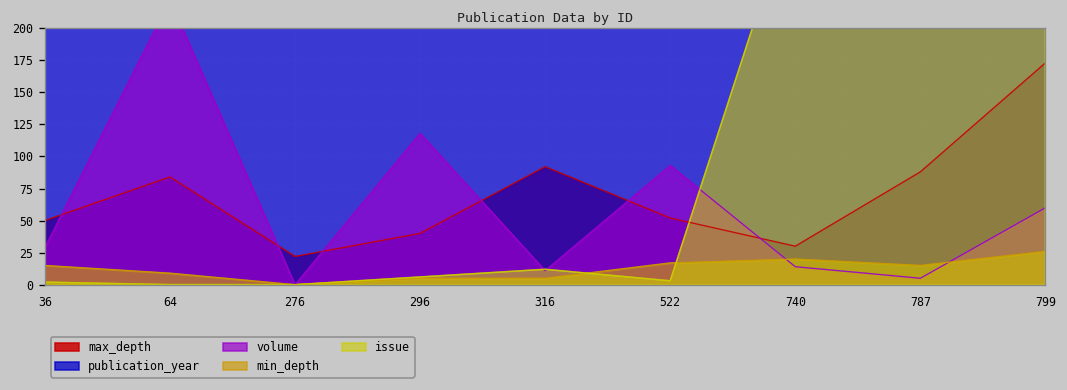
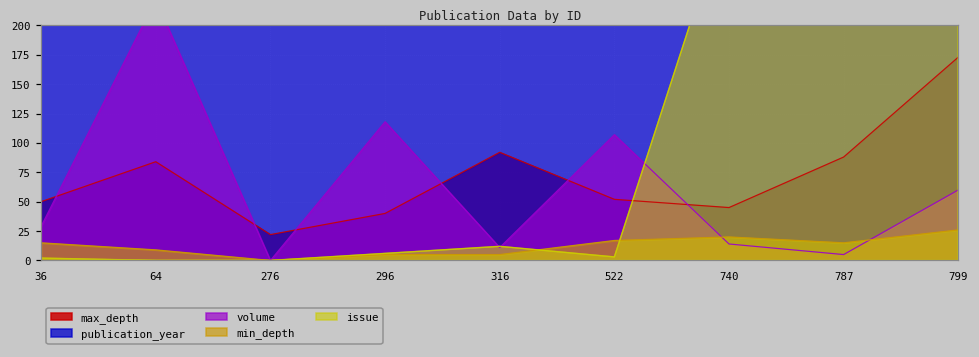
  {
    "max_depth": {
      "36": 50,
      "64": 84,
      "276": 22,
      "296": 40,
      "316": 92,
      "522": 52,
-     "740": 30,
+     "740": 45,
      "787": 88,
      "799": 173
    },
    "volume": {
      "36": 29,
      "296": 118,
-     "522": 93,
+     "522": 107,
      "740": 14,
      "787": 5,
      "799": 60
    }
  }
